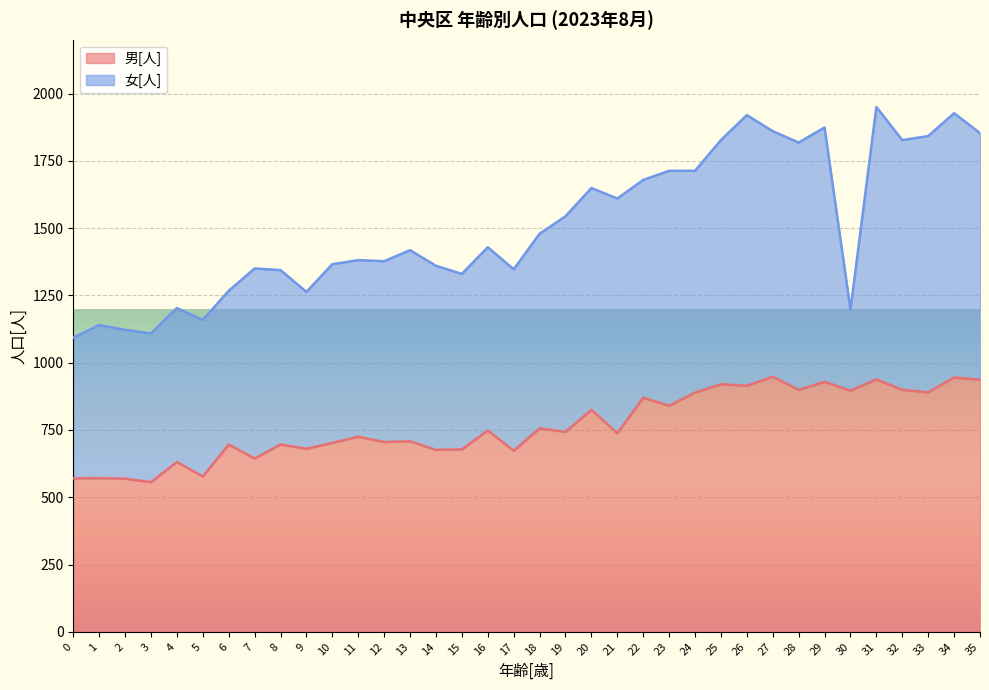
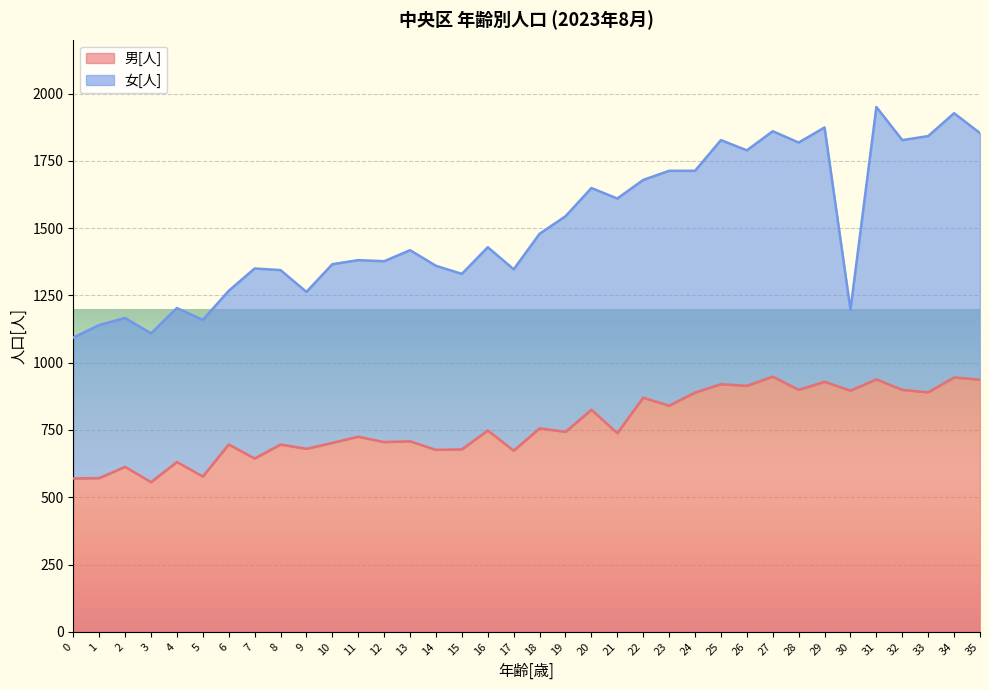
  {
    "男[人]": {
      "0": 570,
      "1": 570,
-     "2": 570,
+     "2": 610,
      "3": 560,
      "4": 630,
      "5": 580,
      "6": 700,
      "7": 640,
      "8": 700,
      "9": 680,
      "10": 700,
      "11": 730,
      "12": 710,
      "13": 710,
      "14": 680,
      "15": 680,
      "16": 750,
      "17": 670,
      "18": 760,
      "19": 740,
      "20": 830,
      "21": 740,
      "22": 870,
      "23": 840,
      "24": 890,
      "25": 920,
      "26": 910,
      "27": 950,
      "28": 900,
      "29": 930,
      "30": 900,
      "31": 940,
      "32": 900,
      "33": 890,
      "34": 950,
      "35": 940
    },
    "女[人]": {
      "0": 520,
      "1": 570,
      "2": 550,
      "3": 550,
      "4": 570,
      "5": 580,
      "6": 570,
      "7": 710,
      "8": 650,
      "9": 580,
      "10": 660,
      "11": 660,
      "12": 670,
      "13": 710,
      "14": 680,
      "15": 650,
      "16": 680,
      "17": 670,
      "18": 720,
      "19": 800,
      "20": 820,
      "21": 870,
      "22": 810,
      "23": 870,
      "24": 820,
      "25": 910,
-     "26": 1010,
+     "26": 880,
      "27": 910,
      "28": 920,
      "29": 950,
      "30": 300,
      "31": 1010,
      "32": 930,
      "33": 950,
      "34": 980,
      "35": 920
    }
  }
